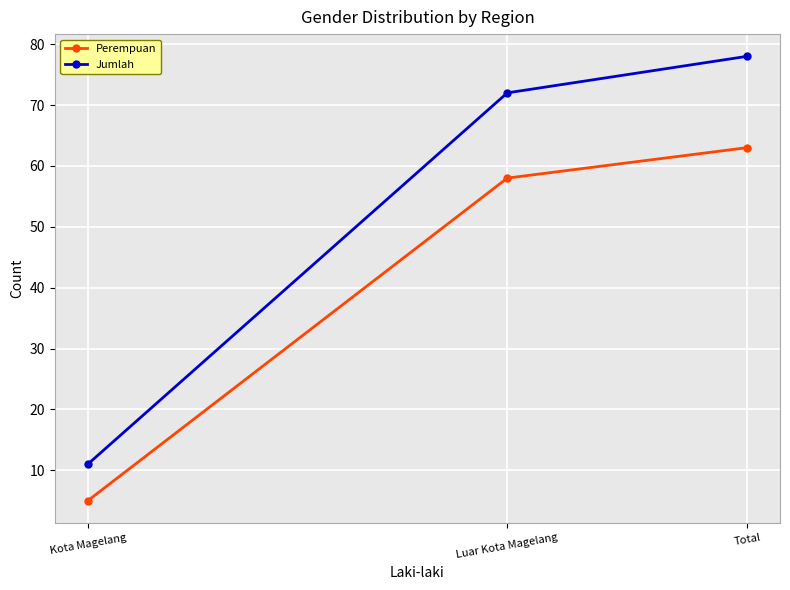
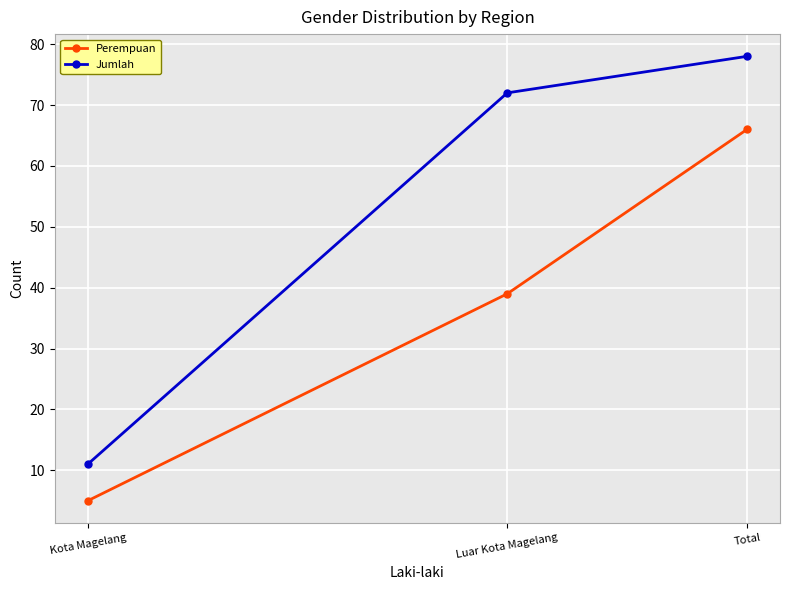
  {
    "Perempuan": {
      "Kota Magelang": 5,
-     "Luar Kota Magelang": 58,
-     "Total": 63
+     "Luar Kota Magelang": 39,
+     "Total": 66
    },
    "Jumlah": {
      "Kota Magelang": 11,
      "Luar Kota Magelang": 72,
      "Total": 78
    }
  }
